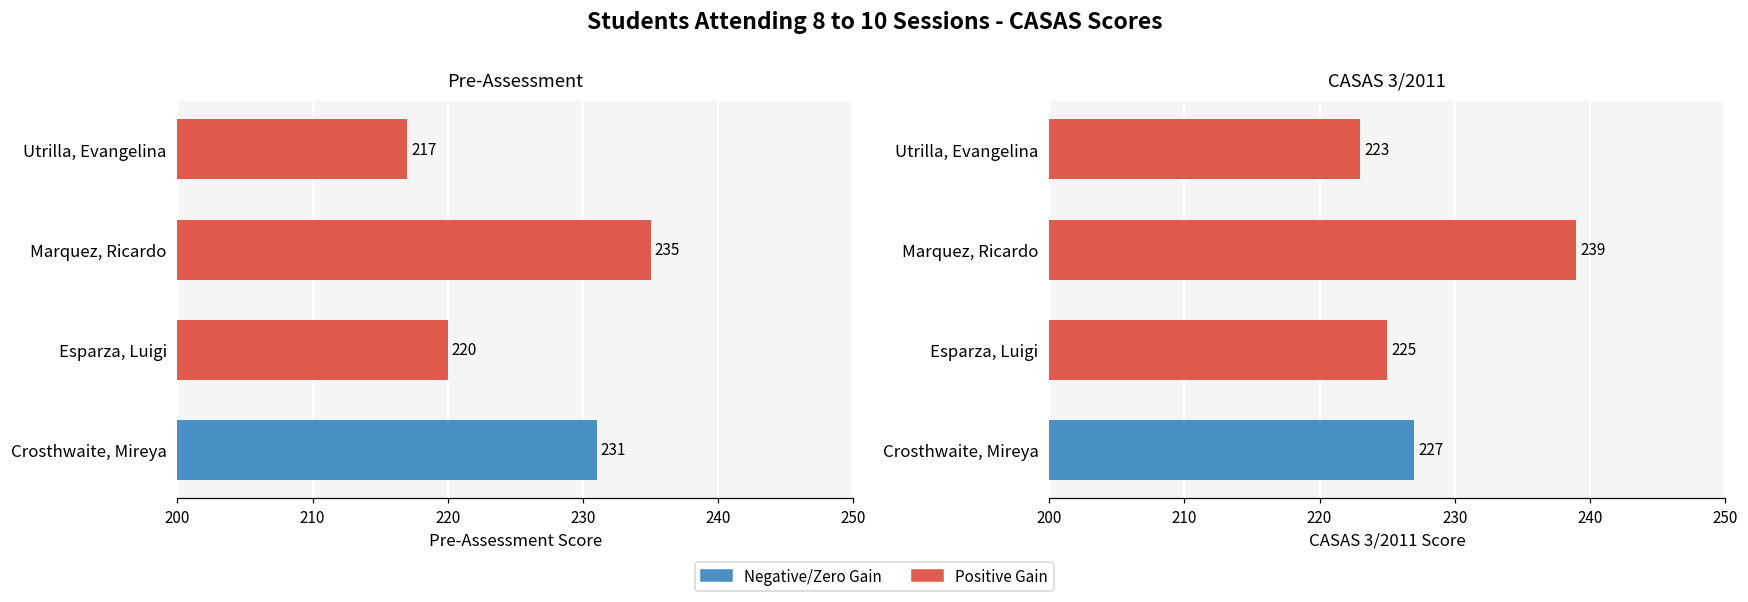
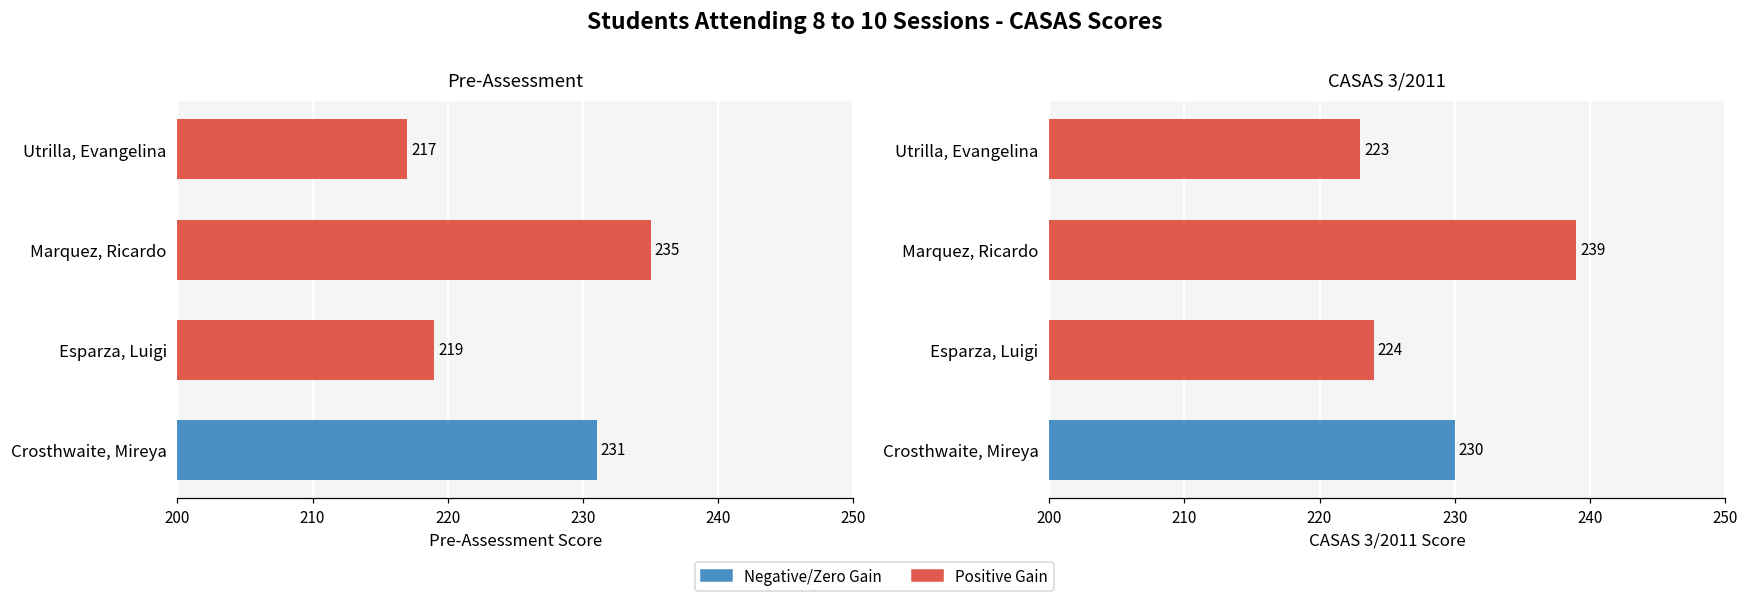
  {
    "Pre-Assessment": {
      "Utrilla, Evangelina": 217,
      "Marquez, Ricardo": 235,
-     "Esparza, Luigi": 220,
+     "Esparza, Luigi": 219,
      "Crosthwaite, Mireya": 231
    },
    "CASAS 3/2011": {
      "Utrilla, Evangelina": 223,
      "Marquez, Ricardo": 239,
-     "Esparza, Luigi": 225,
-     "Crosthwaite, Mireya": 227
+     "Esparza, Luigi": 224,
+     "Crosthwaite, Mireya": 230
    }
  }
